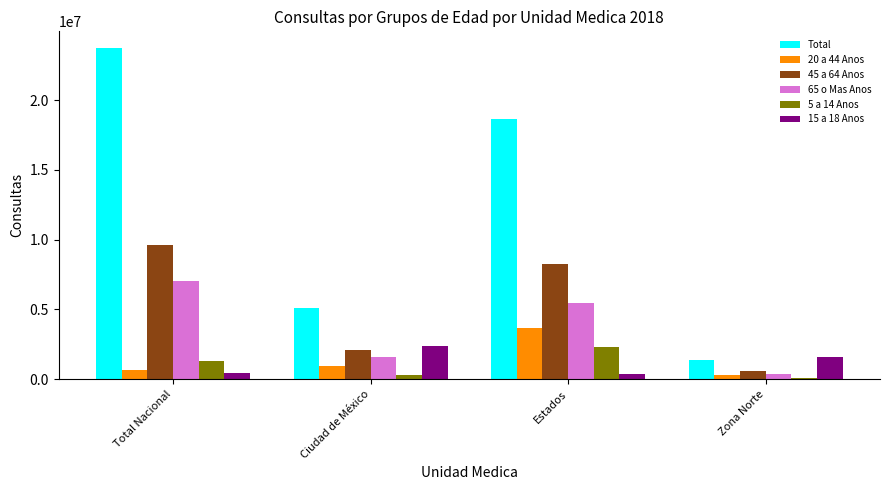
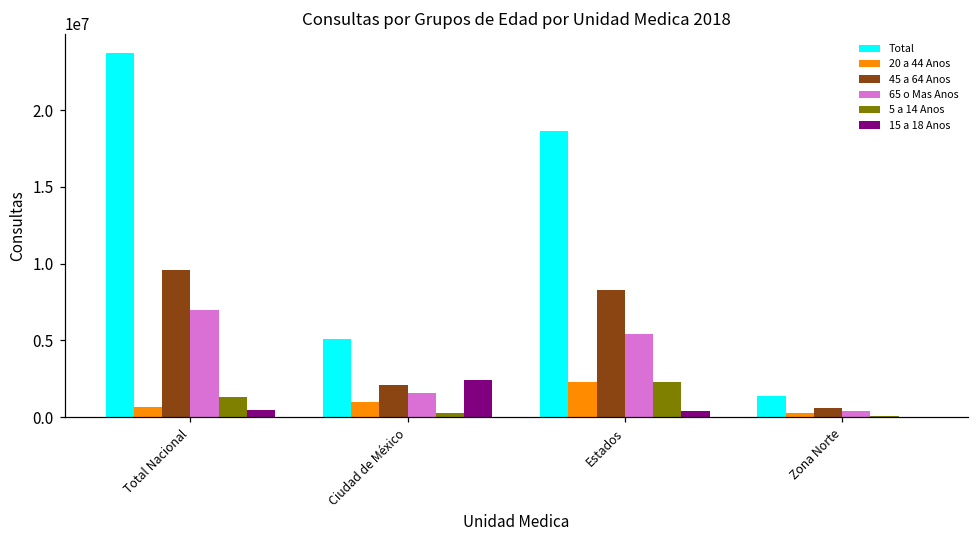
  {
    "Total": {
      "Total Nacional": 23800000,
      "Ciudad de México": 5100000,
      "Estados": 18700000,
      "Zona Norte": 1400000
    },
    "20 a 44 Anos": {
      "Total Nacional": 600000,
      "Ciudad de México": 1000000,
-     "Estados": 3700000,
+     "Estados": 2300000,
      "Zona Norte": 300000
    },
    "45 a 64 Anos": {
      "Total Nacional": 9600000,
      "Ciudad de México": 2100000,
      "Estados": 8300000,
      "Zona Norte": 600000
    },
    "65 o Mas Anos": {
      "Total Nacional": 7000000,
      "Ciudad de México": 1600000,
      "Estados": 5400000,
      "Zona Norte": 400000
    },
    "5 a 14 Anos": {
      "Total Nacional": 1300000,
      "Ciudad de México": 300000,
      "Estados": 2300000
    },
    "15 a 18 Anos": {
      "Total Nacional": 500000,
      "Ciudad de México": 2400000,
      "Estados": 400000,
-     "Zona Norte": 1600000
+     "Zona Norte": 0
    }
  }
